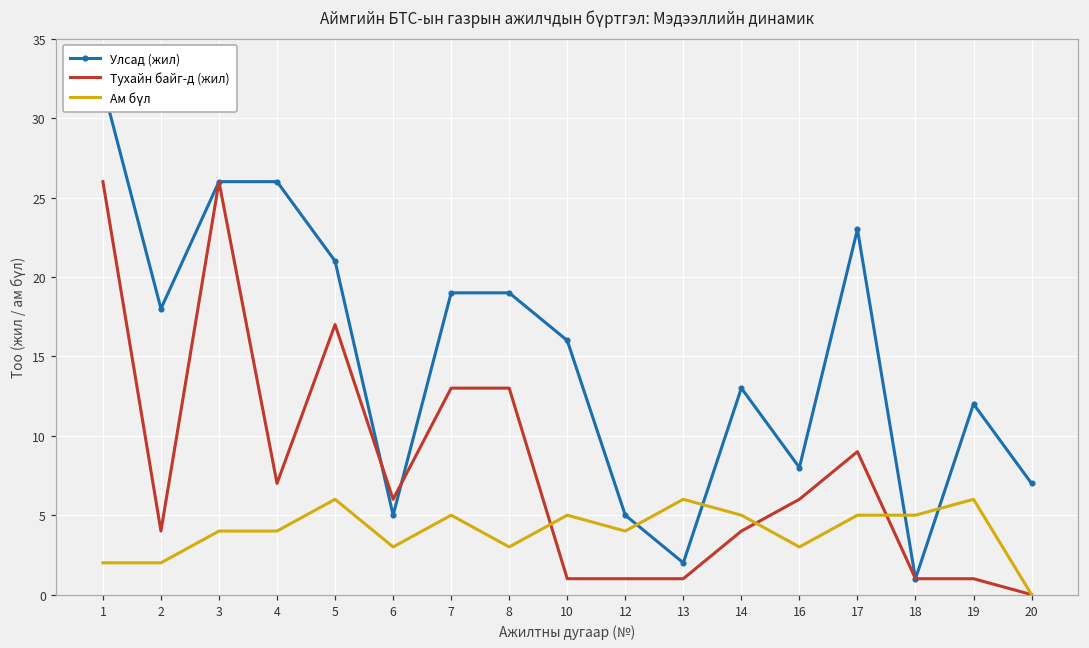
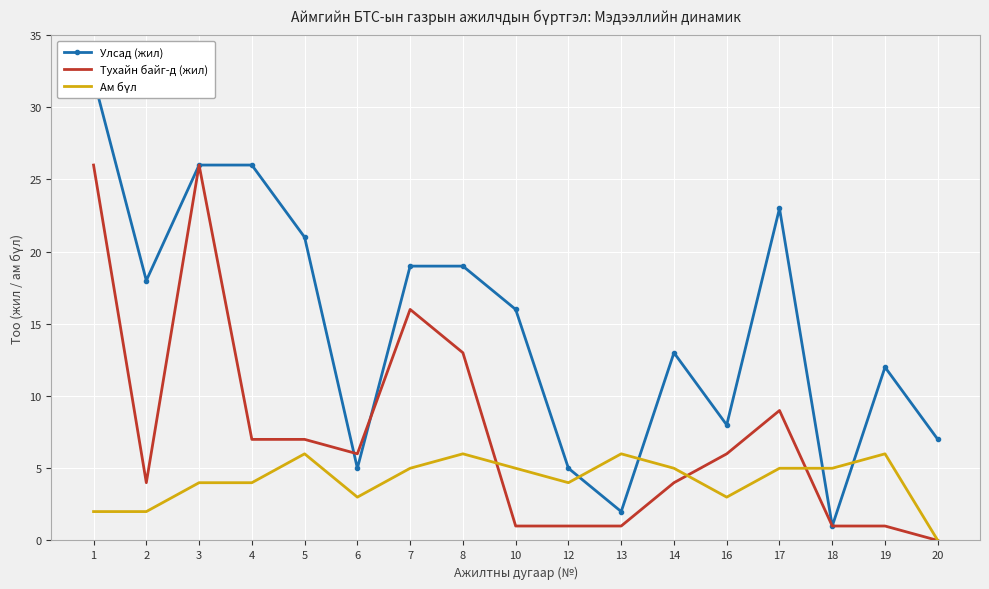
  {
    "Улсад (жил)": {
      "2": 18,
      "4": 26,
      "5": 21,
      "6": 5,
      "7": 19,
      "8": 19,
      "10": 16,
      "12": 5,
      "13": 2,
      "14": 13,
      "16": 8,
      "17": 23,
      "19": 12,
      "20": 7
    },
    "Тухайн байг-д (жил)": {
      "1": 26,
      "2": 4,
      "4": 7,
-     "5": 17,
+     "5": 7,
      "6": 6,
-     "7": 13,
+     "7": 16,
      "8": 13,
      "10": 1,
      "12": 1,
      "13": 1,
      "14": 4,
      "16": 6,
      "17": 9,
      "19": 1
    },
    "Ам бүл": {
      "1": 2,
      "2": 2,
      "3": 4,
      "4": 4,
      "5": 6,
      "6": 3,
      "7": 5,
-     "8": 3,
+     "8": 6,
      "10": 5,
      "12": 4,
      "13": 6,
      "14": 5,
      "16": 3,
      "17": 5,
      "18": 5,
      "19": 6
    }
  }
